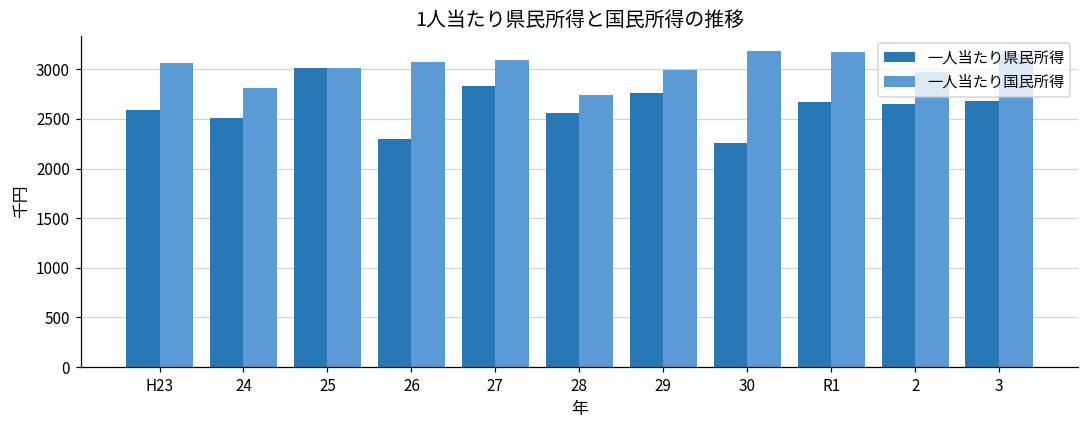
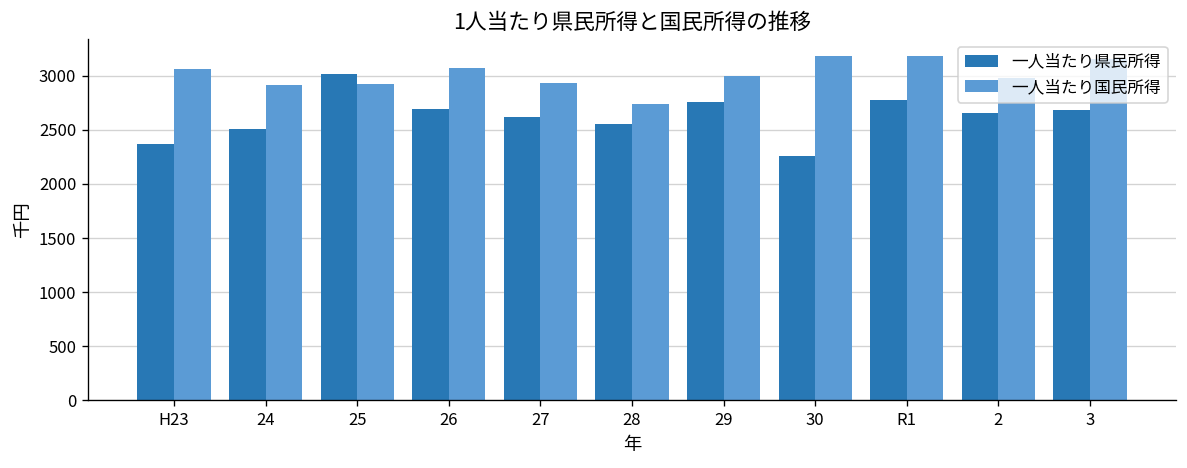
  {
    "一人当たり県民所得": {
-     "H23": 2600,
+     "H23": 2400,
      "24": 2500,
      "25": 3000,
-     "26": 2300,
-     "27": 2800,
+     "26": 2700,
+     "27": 2600,
      "28": 2600,
      "29": 2800,
      "30": 2300,
-     "R1": 2700,
+     "R1": 2800,
      "2": 2700,
      "3": 2700
    },
    "一人当たり国民所得": {
      "H23": 3100,
-     "24": 2800,
-     "25": 3000,
+     "24": 2900,
+     "25": 2900,
      "26": 3100,
-     "27": 3100,
+     "27": 2900,
      "28": 2700,
      "29": 3000,
      "30": 3200,
      "R1": 3200
    }
  }
